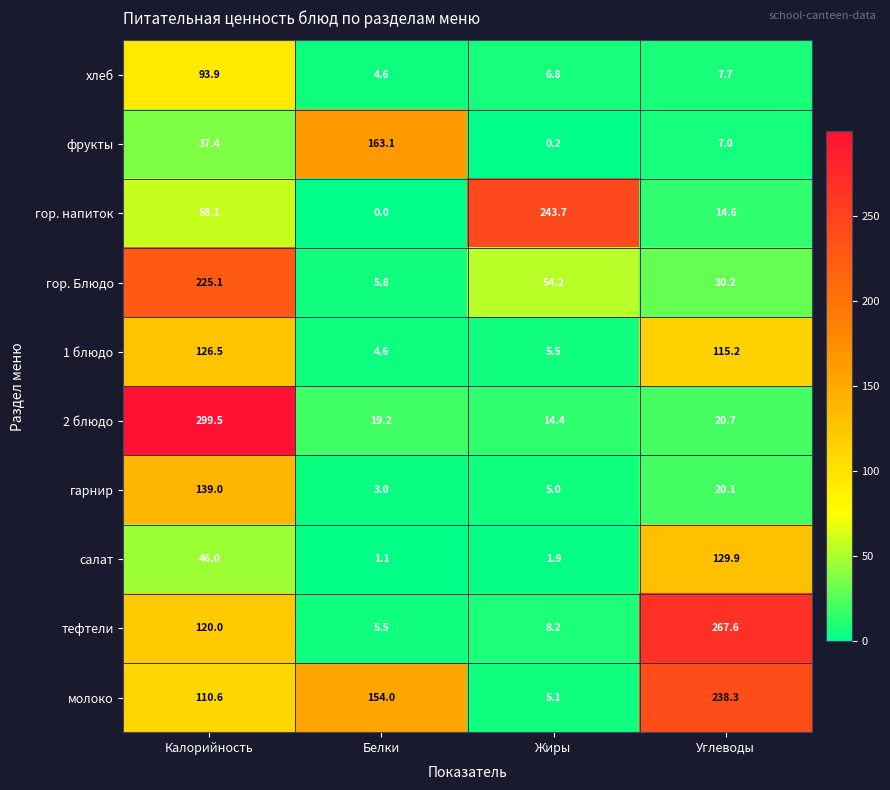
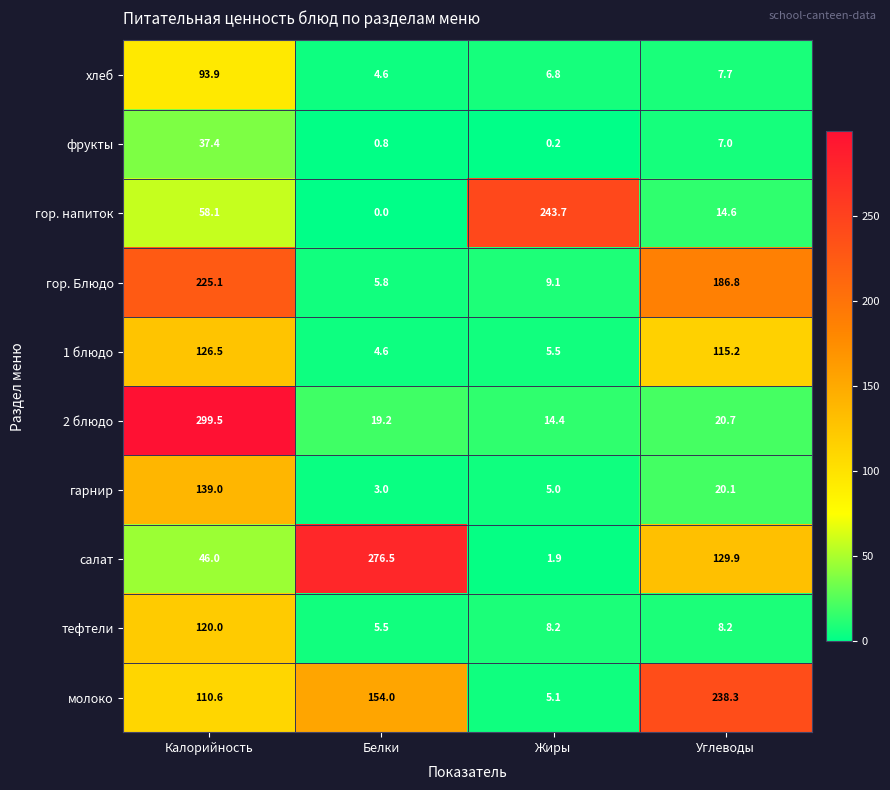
  {
    "хлеб": {
      "Калорийность": 93.9,
      "Белки": 4.6,
      "Жиры": 6.8,
      "Углеводы": 7.7
    },
    "фрукты": {
      "Калорийность": 37.4,
-     "Белки": 163.1,
+     "Белки": 0.8,
      "Жиры": 0.2,
      "Углеводы": 7.0
    },
    "гор. напиток": {
      "Калорийность": 58.1,
      "Белки": 0.0,
      "Жиры": 243.7,
      "Углеводы": 14.6
    },
    "гор. Блюдо": {
      "Калорийность": 225.1,
      "Белки": 5.8,
-     "Жиры": 54.2,
-     "Углеводы": 30.2
+     "Жиры": 9.1,
+     "Углеводы": 186.8
    },
    "1 блюдо": {
      "Калорийность": 126.5,
      "Белки": 4.6,
      "Жиры": 5.5,
      "Углеводы": 115.2
    },
    "2 блюдо": {
      "Калорийность": 299.5,
      "Белки": 19.2,
      "Жиры": 14.4,
      "Углеводы": 20.7
    },
    "гарнир": {
      "Калорийность": 139.0,
      "Белки": 3.0,
      "Жиры": 5.0,
      "Углеводы": 20.1
    },
    "салат": {
      "Калорийность": 46.0,
-     "Белки": 1.1,
+     "Белки": 276.5,
      "Жиры": 1.9,
      "Углеводы": 129.9
    },
    "тефтели": {
      "Калорийность": 120.0,
      "Белки": 5.5,
      "Жиры": 8.2,
-     "Углеводы": 267.6
+     "Углеводы": 8.2
    },
    "молоко": {
      "Калорийность": 110.6,
      "Белки": 154.0,
      "Жиры": 5.1,
      "Углеводы": 238.3
    }
  }
